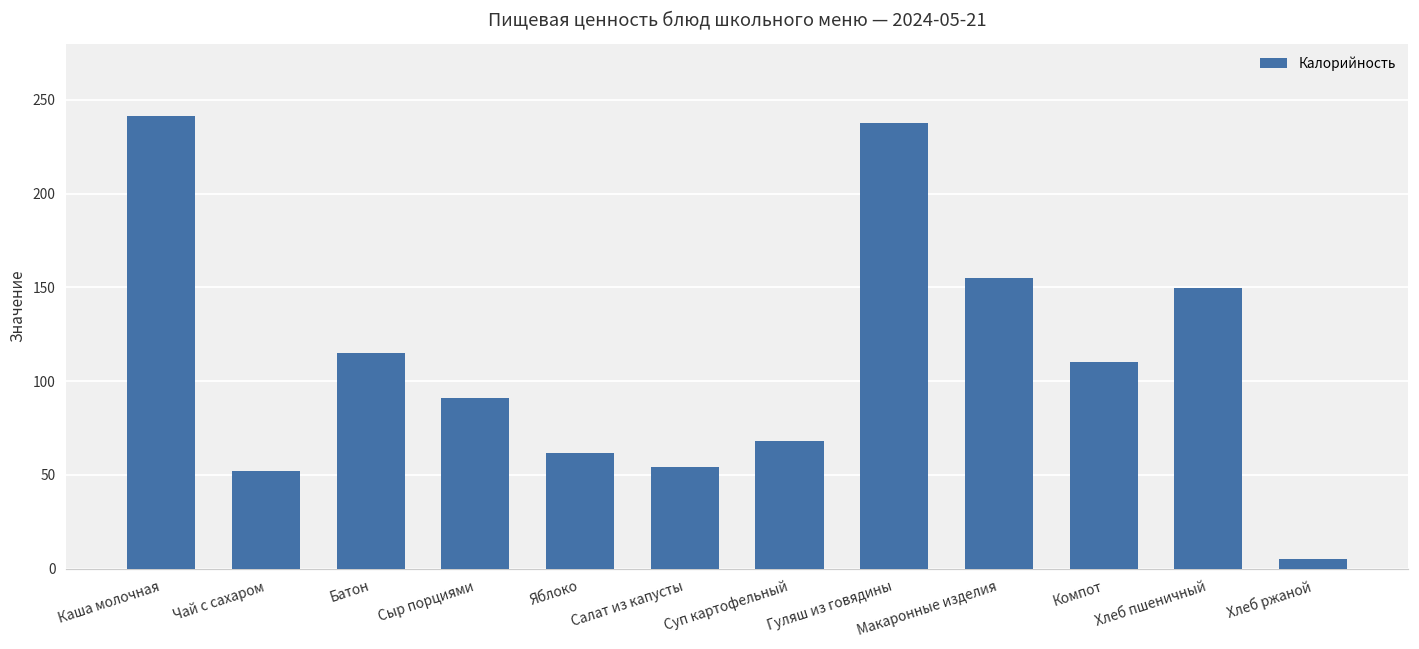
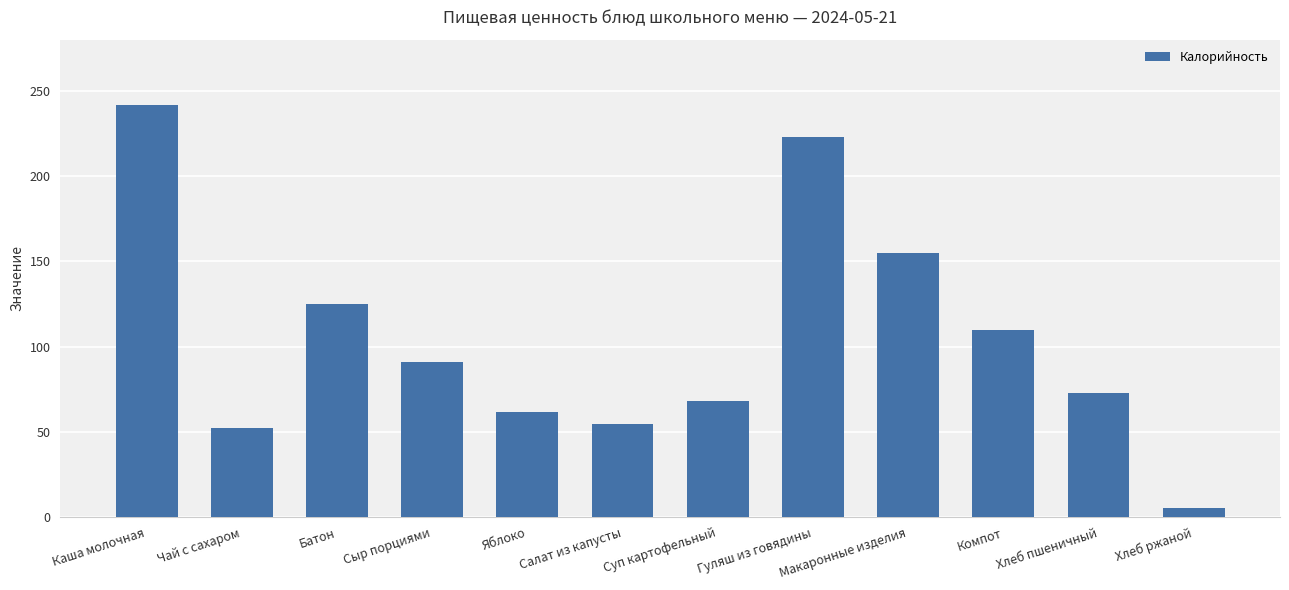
  {
    "Каша молочная": 242,
    "Чай с сахаром": 52,
-   "Батон": 115,
+   "Батон": 125,
    "Сыр порциями": 91,
    "Яблоко": 62,
    "Салат из капусты": 54,
    "Суп картофельный": 68,
-   "Гуляш из говядины": 238,
+   "Гуляш из говядины": 223,
    "Макаронные изделия": 155,
    "Компот": 110,
-   "Хлеб пшеничный": 150,
+   "Хлеб пшеничный": 73,
    "Хлеб ржаной": 5
  }
